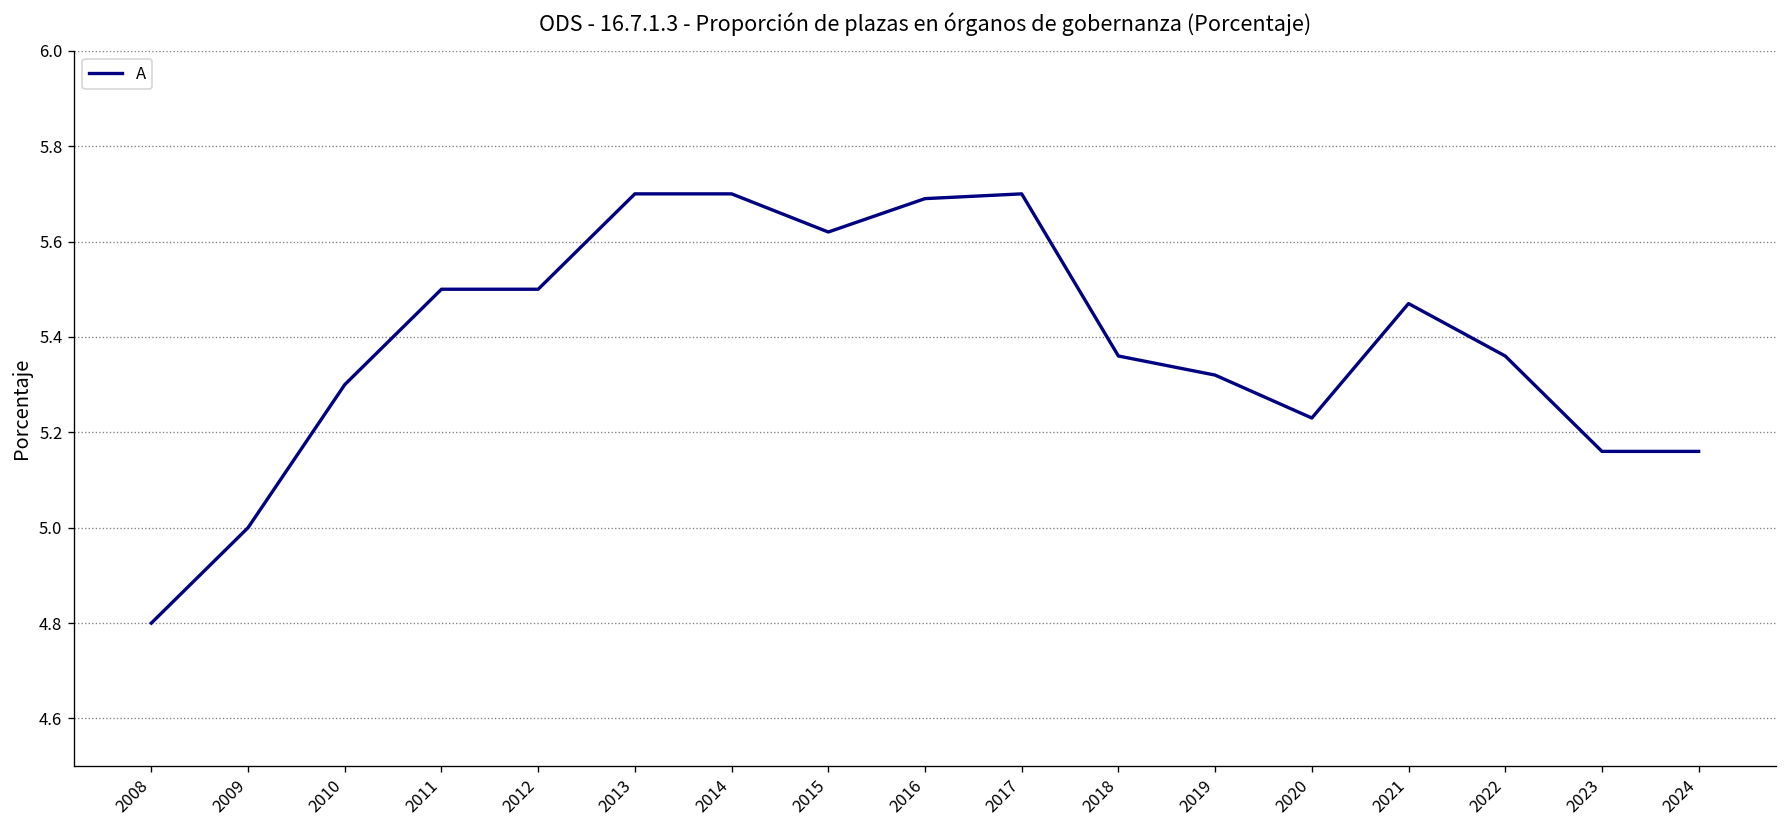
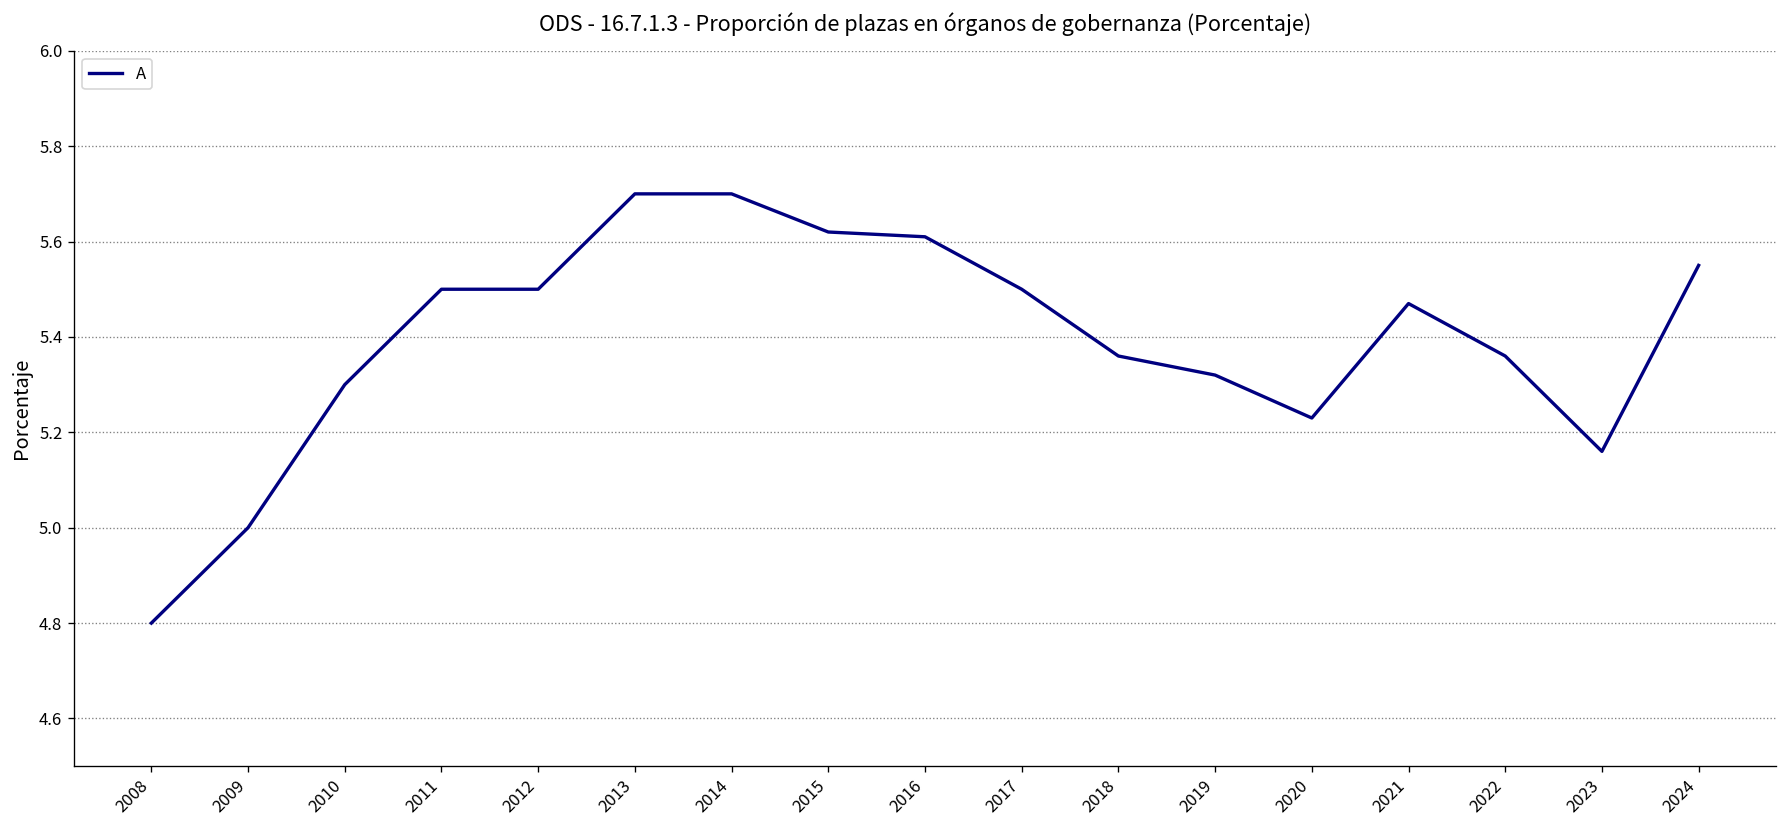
  {
    "2008": 4.80,
    "2009": 5.00,
    "2010": 5.30,
    "2011": 5.50,
    "2012": 5.50,
    "2013": 5.70,
    "2014": 5.70,
    "2015": 5.62,
-   "2016": 5.69,
-   "2017": 5.7,
+   "2016": 5.61,
+   "2017": 5.5,
    "2018": 5.36,
    "2019": 5.32,
    "2020": 5.23,
    "2021": 5.47,
    "2022": 5.36,
    "2023": 5.16,
-   "2024": 5.16
+   "2024": 5.55
  }
